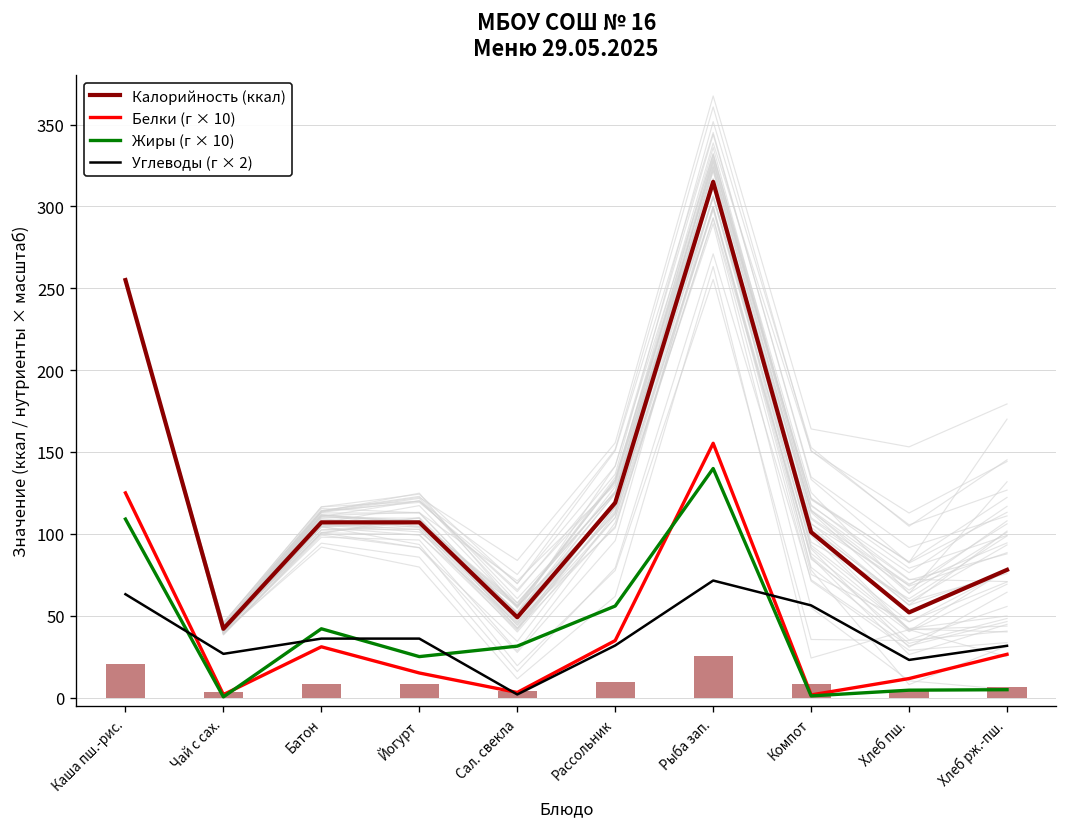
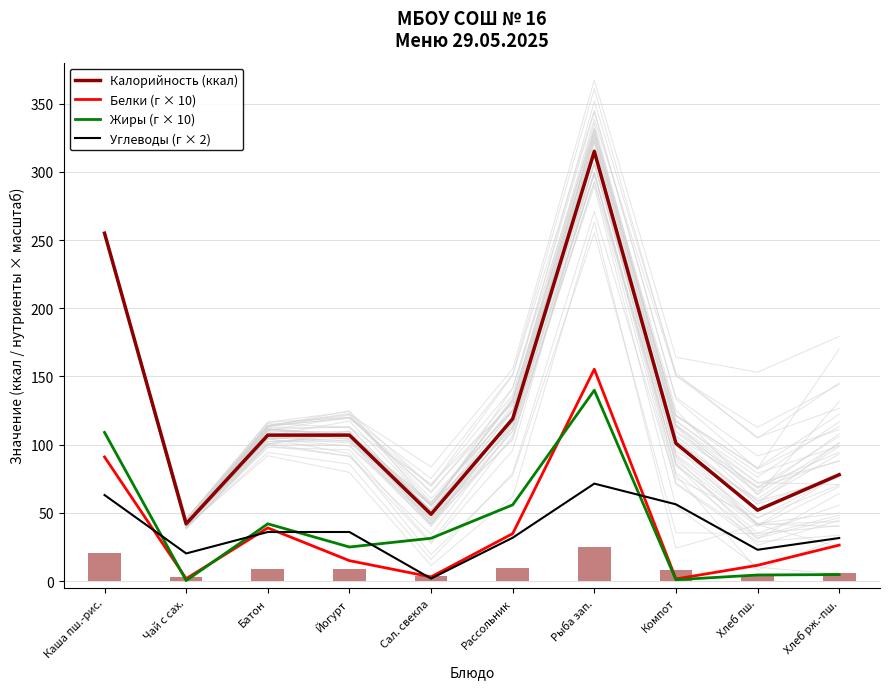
  {
    "Белки (г × 10)": {
-     "Каша пш.-рис.": 125,
-     "Батон": 31,
+     "Каша пш.-рис.": 91,
+     "Батон": 39,
      "Йогурт": 15,
      "Рассольник": 35,
      "Рыба зап.": 155
    },
    "Жиры (г × 10)": {
      "Каша пш.-рис.": 109,
      "Батон": 42,
      "Йогурт": 25,
      "Сал. свекла": 31,
      "Рассольник": 56,
      "Рыба зап.": 140,
      "Хлеб пш.": 5
    },
    "Углеводы (г × 2)": {
      "Каша пш.-рис.": 63,
-     "Чай с сах.": 27,
+     "Чай с сах.": 20,
      "Батон": 36,
      "Йогурт": 36,
      "Рассольник": 32,
      "Рыба зап.": 71,
      "Хлеб пш.": 23
    }
  }
